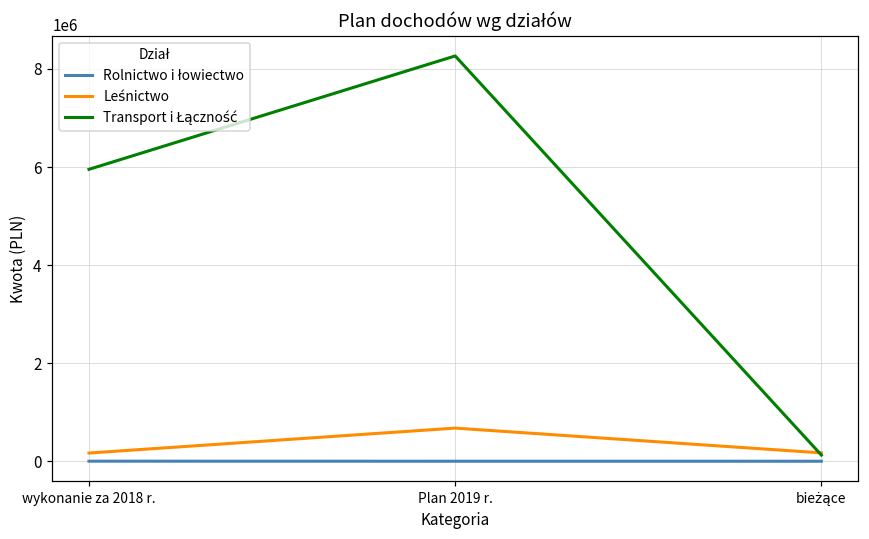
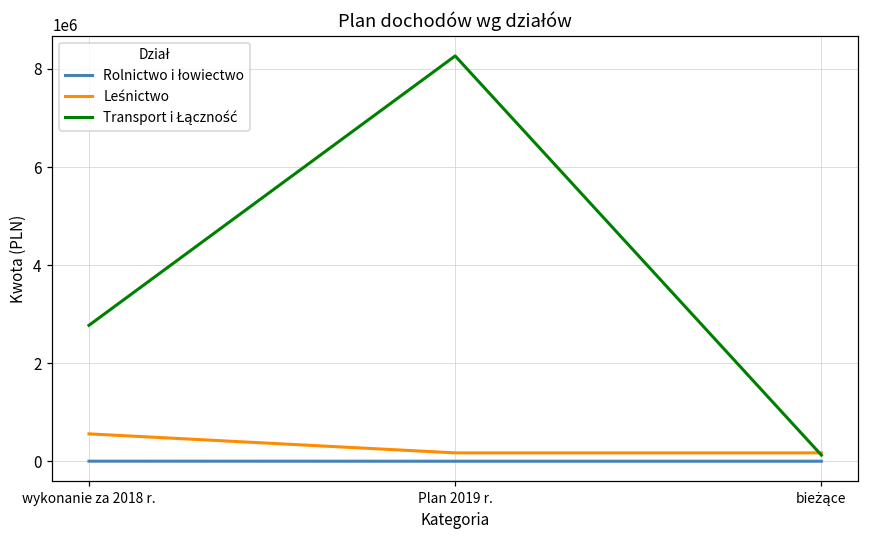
  {
    "Rolnictwo i łowiectwo": {
      "wykonanie za 2018 r.": 0,
      "Plan 2019 r.": 0,
      "bieżące": 0
    },
    "Leśnictwo": {
-     "wykonanie za 2018 r.": 200000,
-     "Plan 2019 r.": 700000
+     "wykonanie za 2018 r.": 600000,
+     "Plan 2019 r.": 200000
    },
    "Transport i Łączność": {
-     "wykonanie za 2018 r.": 6000000,
+     "wykonanie za 2018 r.": 2800000,
      "Plan 2019 r.": 8300000
    }
  }
